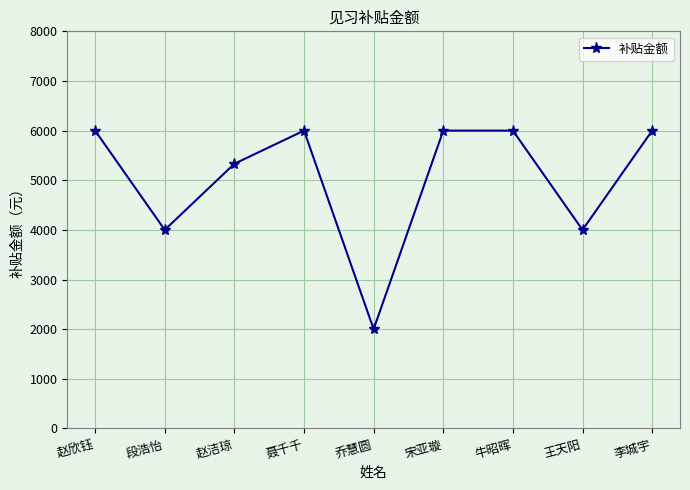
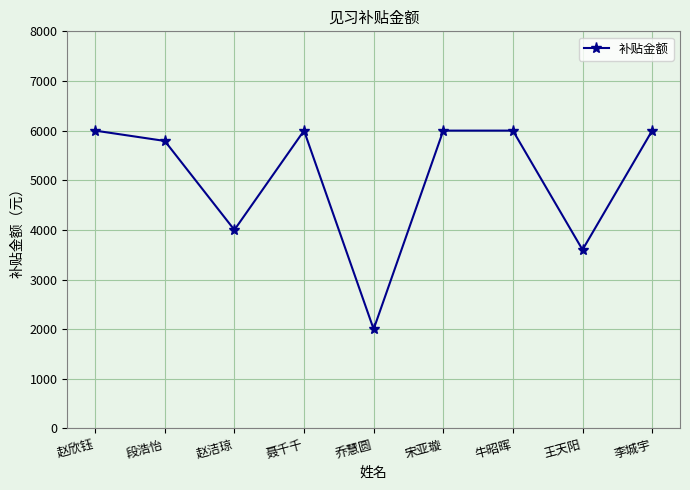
  {
    "赵欣钰": 6000,
-   "段浩怡": 4000,
-   "赵洁琼": 5300,
+   "段浩怡": 5800,
+   "赵洁琼": 4000,
    "聂千千": 6000,
    "乔慧圆": 2000,
    "宋亚璇": 6000,
    "牛昭晖": 6000,
-   "王天阳": 4000,
+   "王天阳": 3600,
    "李城宇": 6000
  }
